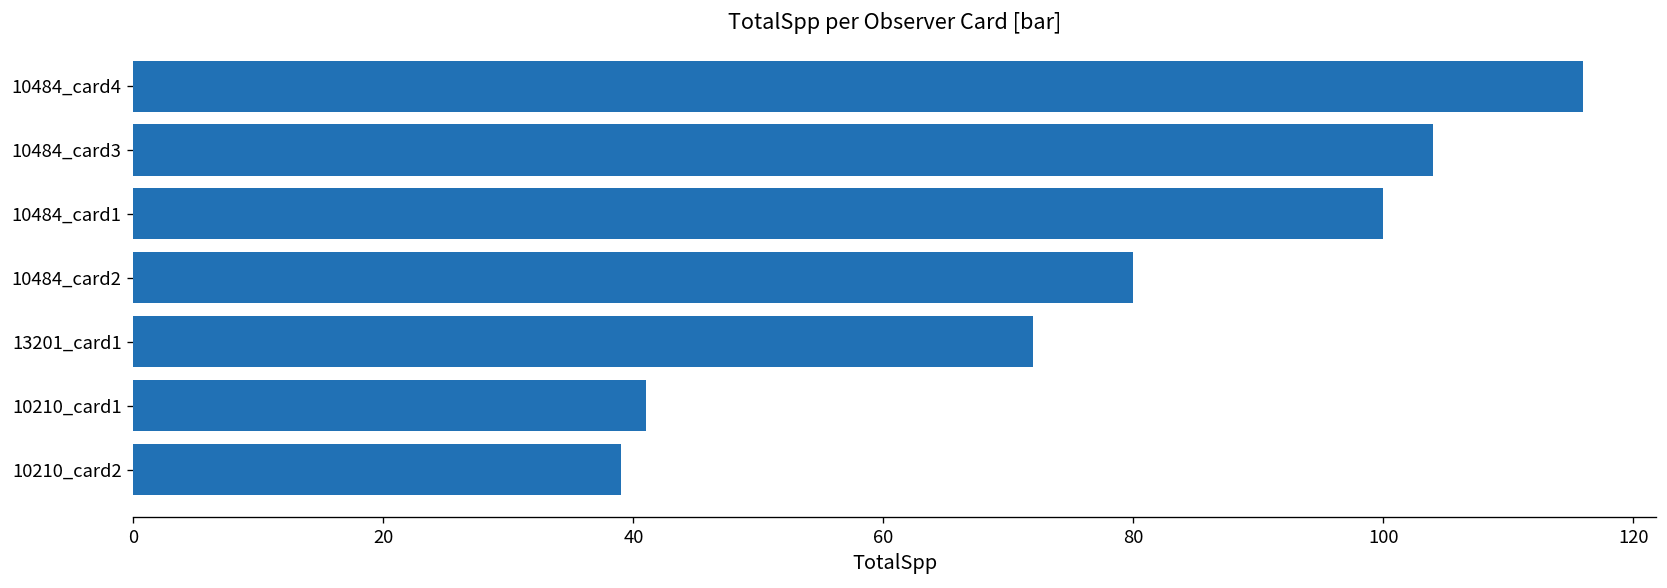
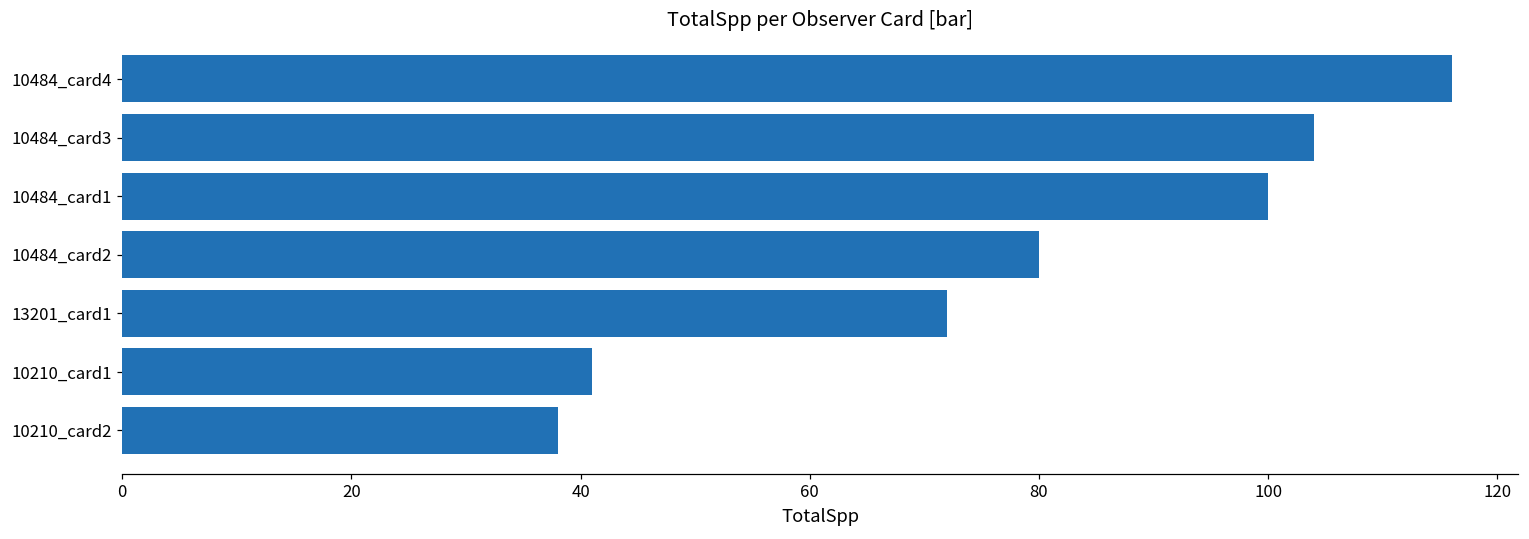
  {
    "10484_card4": 116,
    "10484_card3": 104,
    "10484_card1": 100,
    "10484_card2": 80,
    "13201_card1": 72,
    "10210_card1": 41,
-   "10210_card2": 39
+   "10210_card2": 38
  }
